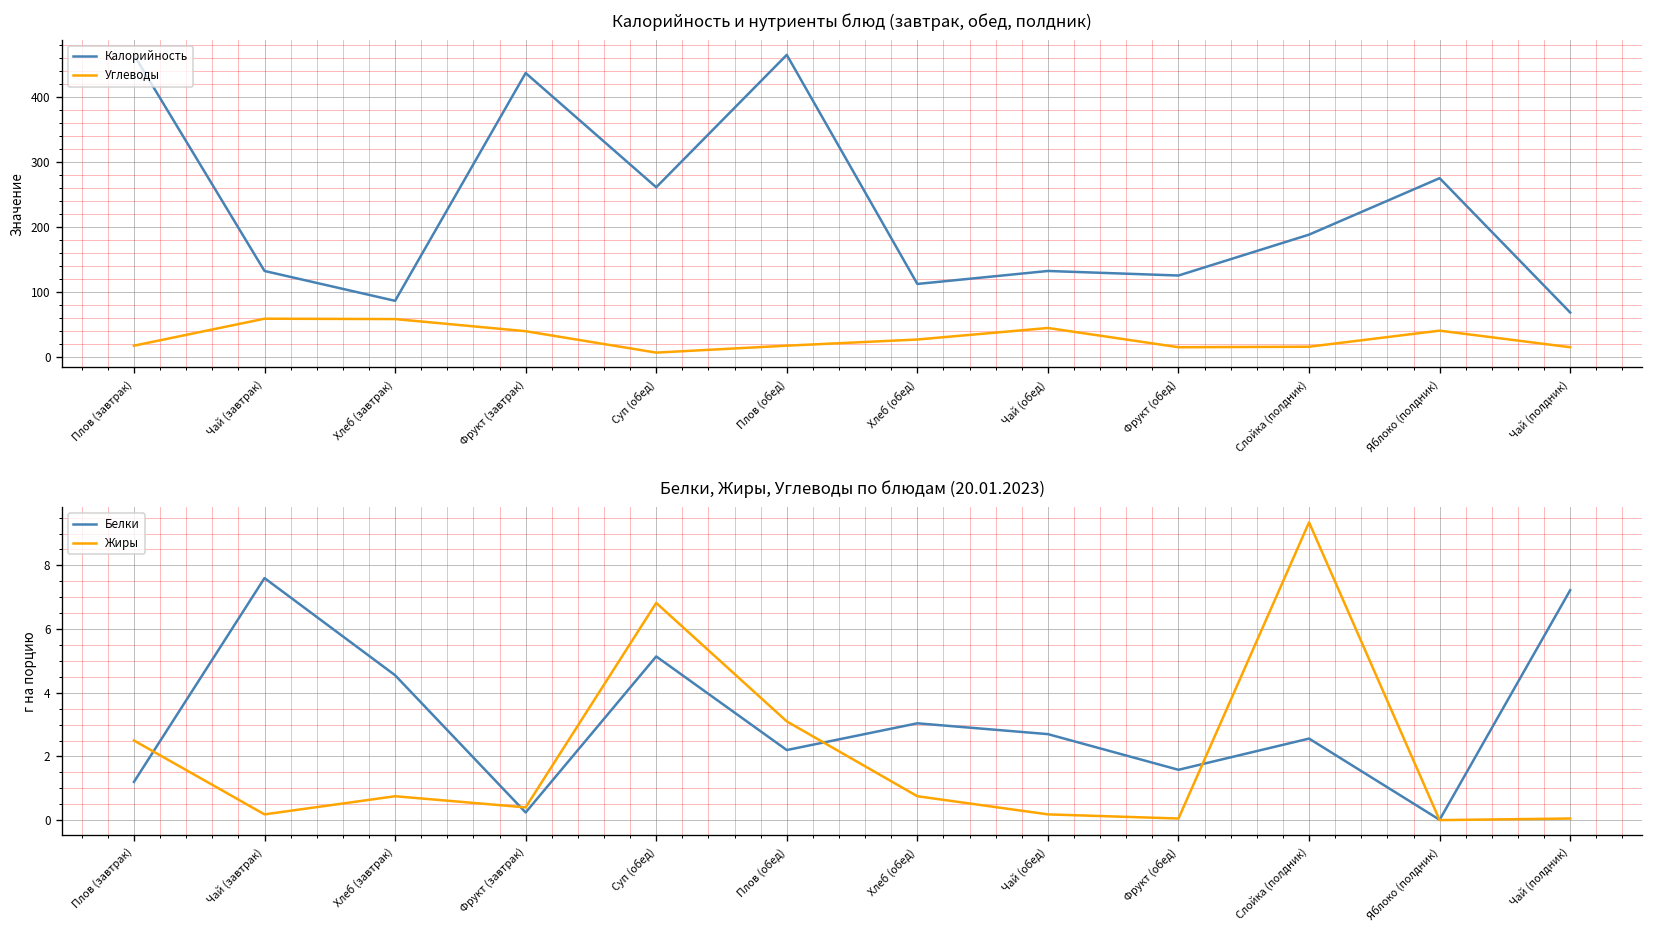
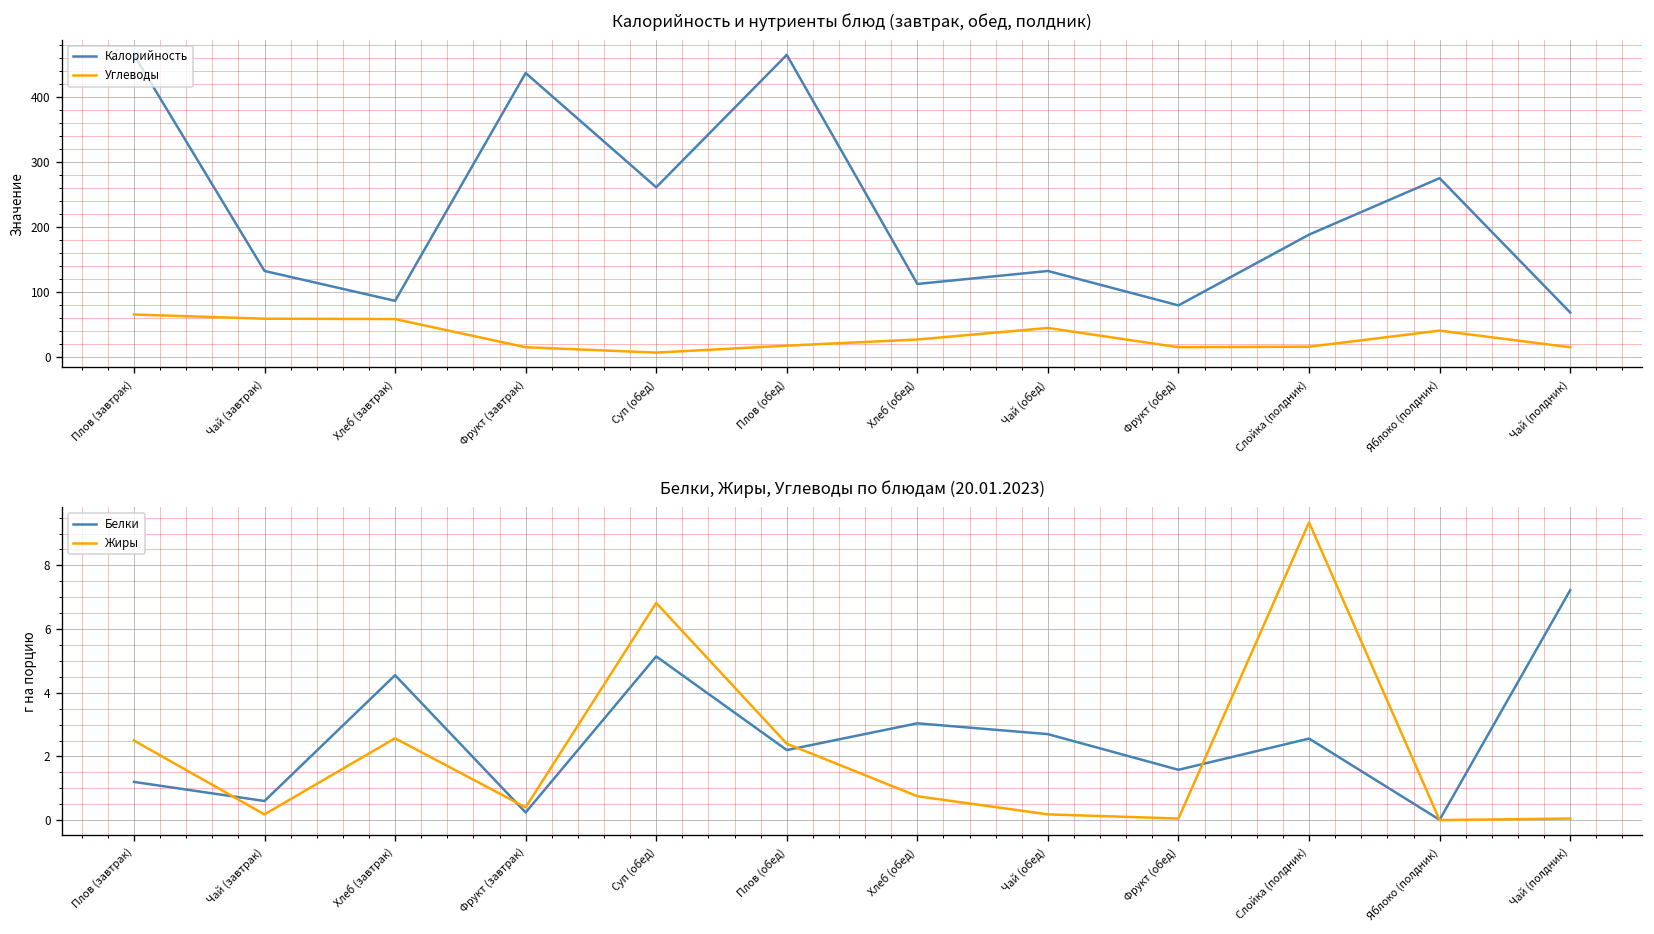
  {
    "Калорийность и нутриенты блюд (завтрак, обед, полдник)": {
      "Калорийность": {
        "Чай (завтрак)": 130,
        "Хлеб (завтрак)": 90,
        "Фрукт (завтрак)": 440,
        "Суп (обед)": 260,
        "Плов (обед)": 470,
        "Хлеб (обед)": 110,
        "Чай (обед)": 130,
-       "Фрукт (обед)": 130,
+       "Фрукт (обед)": 80,
        "Слойка (полдник)": 190,
        "Яблоко (полдник)": 280,
        "Чай (полдник)": 70
      },
      "Углеводы": {
-       "Плов (завтрак)": 20,
+       "Плов (завтрак)": 60,
        "Чай (завтрак)": 60,
        "Хлеб (завтрак)": 60,
-       "Фрукт (завтрак)": 40,
+       "Фрукт (завтрак)": 10,
        "Суп (обед)": 10,
        "Плов (обед)": 20,
        "Хлеб (обед)": 30,
        "Чай (обед)": 40,
        "Фрукт (обед)": 10,
        "Слойка (полдник)": 20,
        "Яблоко (полдник)": 40,
        "Чай (полдник)": 10
      }
    },
    "Белки, Жиры, Углеводы по блюдам (20.01.2023)": {
      "Белки": {
        "Плов (завтрак)": 1.2,
-       "Чай (завтрак)": 7.6,
+       "Чай (завтрак)": 0.6,
        "Хлеб (завтрак)": 4.6,
        "Фрукт (завтрак)": 0.2,
        "Суп (обед)": 5.1,
        "Плов (обед)": 2.2,
        "Хлеб (обед)": 3.0,
        "Чай (обед)": 2.7,
        "Фрукт (обед)": 1.6,
        "Слойка (полдник)": 2.6,
        "Чай (полдник)": 7.2
      },
      "Жиры": {
        "Плов (завтрак)": 2.5,
        "Чай (завтрак)": 0.2,
-       "Хлеб (завтрак)": 0.8,
+       "Хлеб (завтрак)": 2.6,
        "Фрукт (завтрак)": 0.4,
        "Суп (обед)": 6.8,
-       "Плов (обед)": 3.1,
+       "Плов (обед)": 2.4,
        "Хлеб (обед)": 0.8,
        "Чай (обед)": 0.2,
        "Фрукт (обед)": 0.1,
        "Слойка (полдник)": 9.4,
        "Чай (полдник)": 0.1
      }
    }
  }
